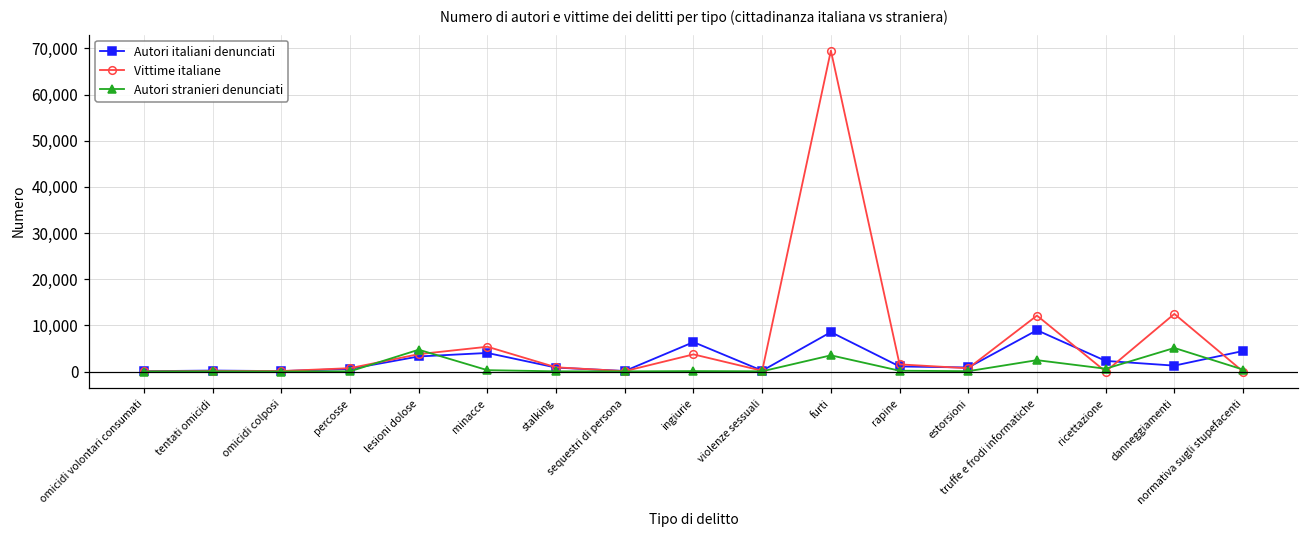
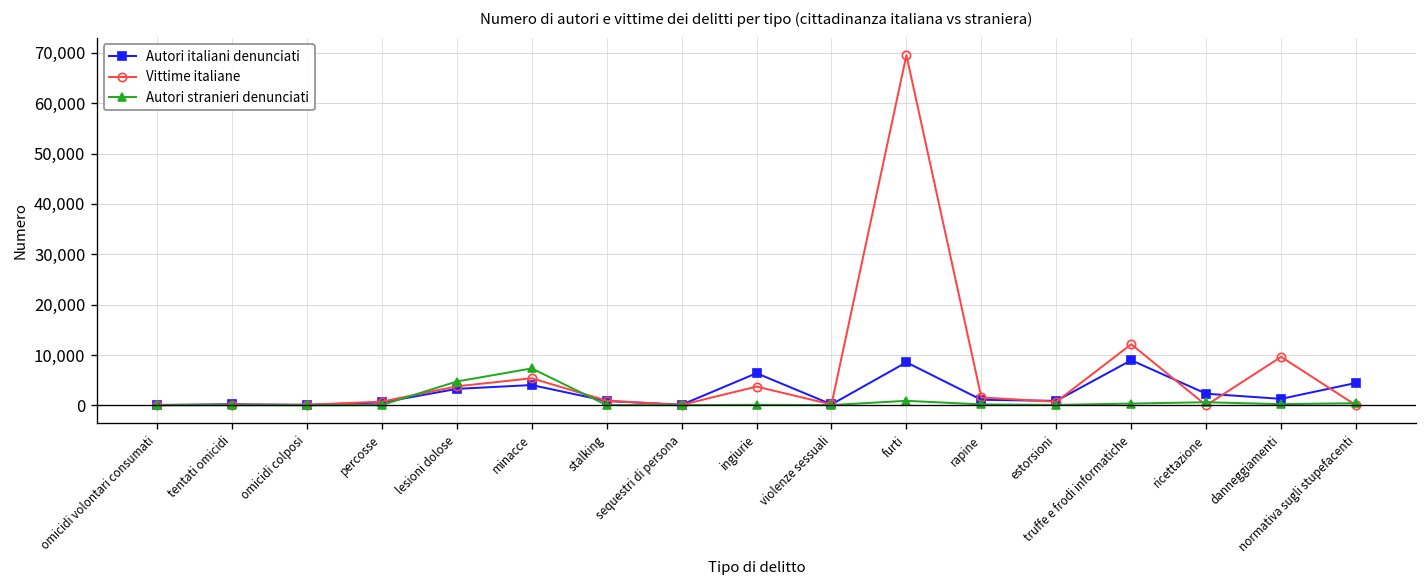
  {
    "Autori italiani denunciati": {
      "minacce": "4,000",
      "ingiurie": "6,000",
      "furti": "9,000",
      "truffe e frodi informatiche": "9,000",
      "ricettazione": "2,000",
      "danneggiamenti": "1,000",
      "normativa sugli stupefacenti": "4,000"
    },
    "Vittime italiane": {
      "minacce": "5,000",
      "ingiurie": "4,000",
      "furti": "70,000",
      "truffe e frodi informatiche": "12,000",
      "ricettazione": "0",
-     "danneggiamenti": "12,000"
+     "danneggiamenti": "10,000"
    },
    "Autori stranieri denunciati": {
      "lesioni dolose": "5,000",
-     "minacce": "0",
+     "minacce": "7,000",
      "stalking": "0",
      "ingiurie": "0",
-     "furti": "4,000",
+     "furti": "1,000",
      "rapine": "0",
      "estorsioni": "0",
-     "truffe e frodi informatiche": "2,000",
+     "truffe e frodi informatiche": "0",
      "ricettazione": "1,000",
-     "danneggiamenti": "5,000"
+     "danneggiamenti": "0"
    }
  }
